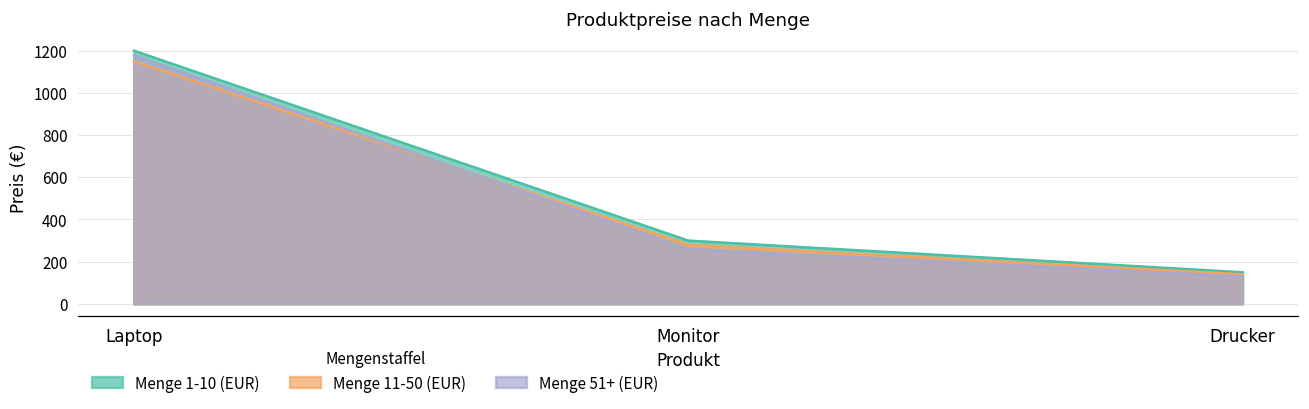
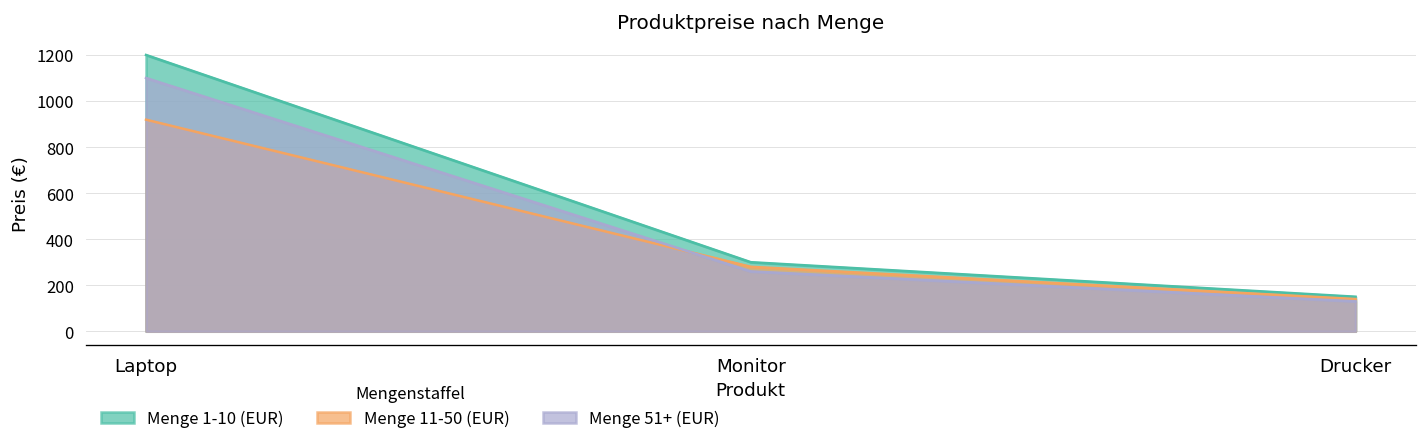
  {
    "Menge 1-10 (EUR)": {
      "Laptop": 1200,
      "Monitor": 300
    },
    "Menge 11-50 (EUR)": {
-     "Laptop": 1150,
+     "Laptop": 920,
      "Monitor": 280
    },
    "Menge 51+ (EUR)": {
-     "Laptop": 1180,
+     "Laptop": 1100,
      "Monitor": 260
    }
  }
